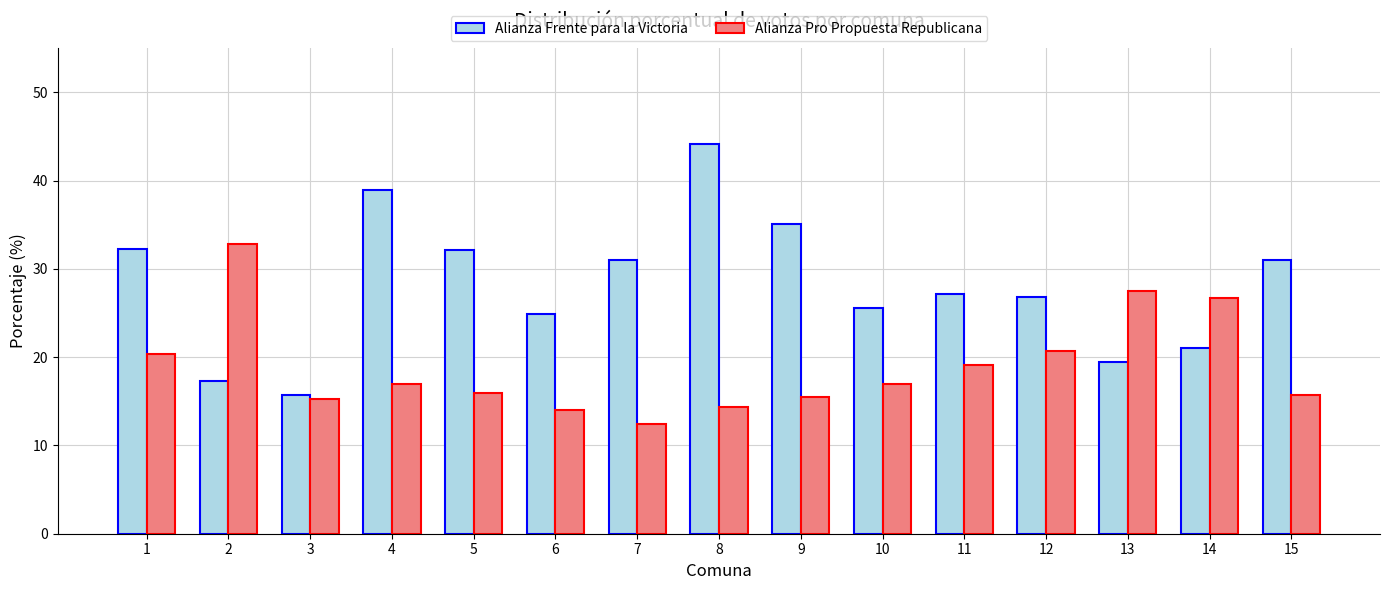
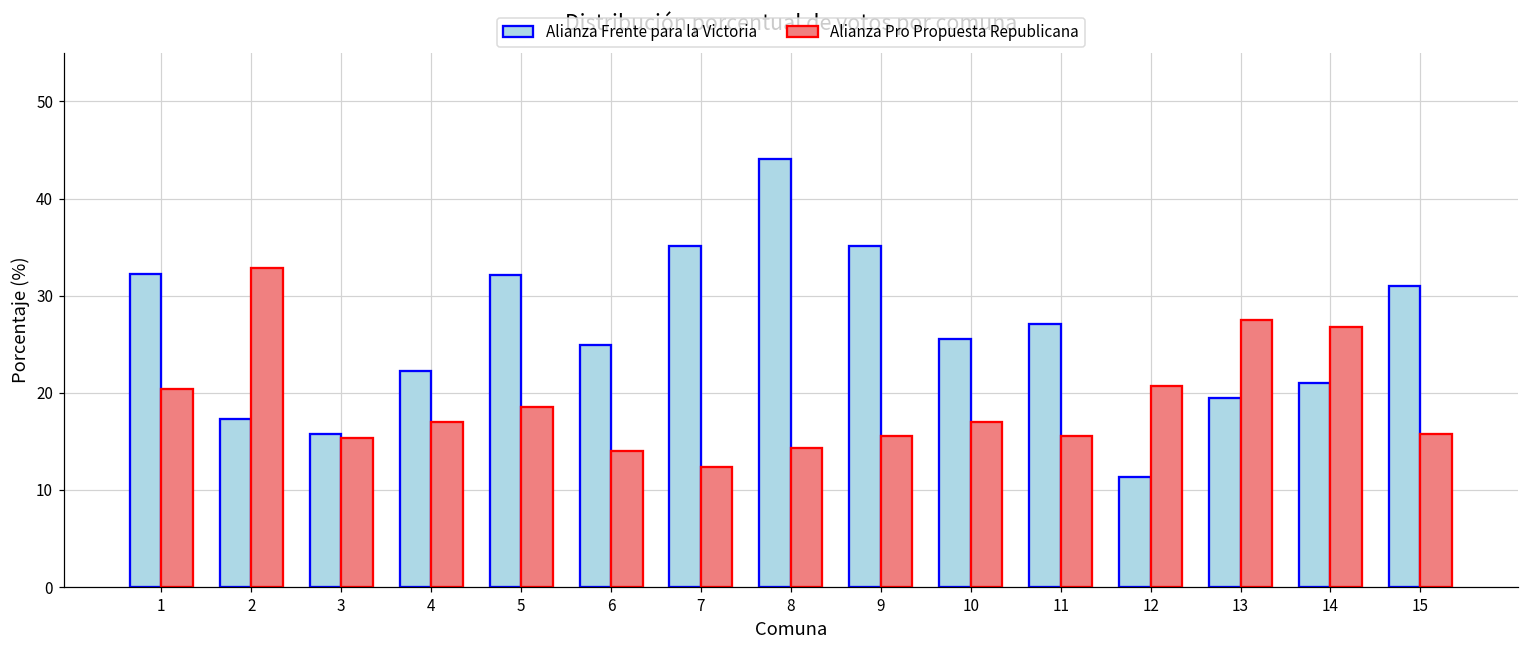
  {
    "Alianza Frente para la Victoria": {
      "1": 32,
      "2": 17,
      "3": 16,
-     "4": 39,
+     "4": 22,
      "5": 32,
      "6": 25,
-     "7": 31,
+     "7": 35,
      "8": 44,
      "9": 35,
      "10": 26,
      "11": 27,
-     "12": 27,
+     "12": 11,
      "13": 19,
      "14": 21,
      "15": 31
    },
    "Alianza Pro Propuesta Republicana": {
      "1": 20,
      "2": 33,
      "3": 15,
      "4": 17,
-     "5": 16,
+     "5": 19,
      "6": 14,
      "7": 12,
      "8": 14,
      "9": 16,
      "10": 17,
-     "11": 19,
+     "11": 16,
      "12": 21,
      "13": 28,
      "14": 27,
      "15": 16
    }
  }
